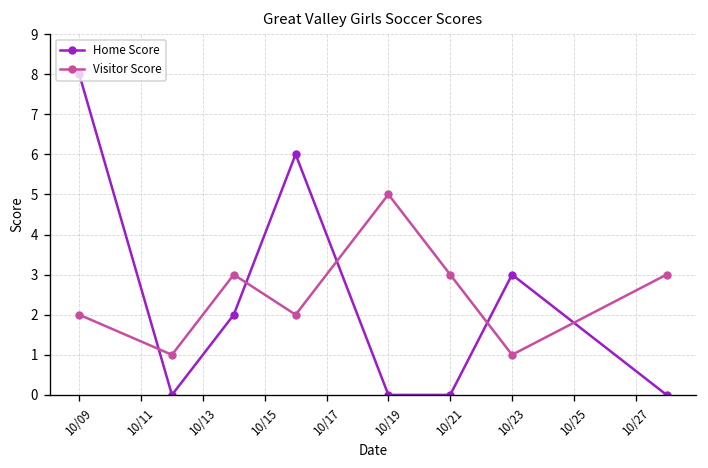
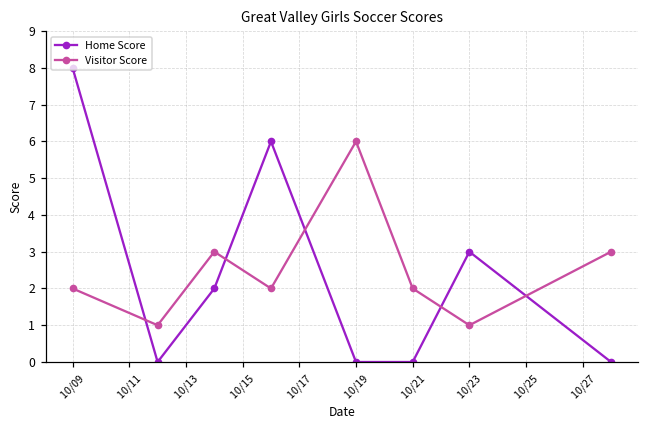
  {
    "Home Score": {
      "10/19": 0,
      "10/21": 0,
      "10/23": 3
    },
    "Visitor Score": {
      "10/09": 2,
-     "10/19": 5,
-     "10/21": 3,
+     "10/19": 6,
+     "10/21": 2,
      "10/23": 1
    }
  }
